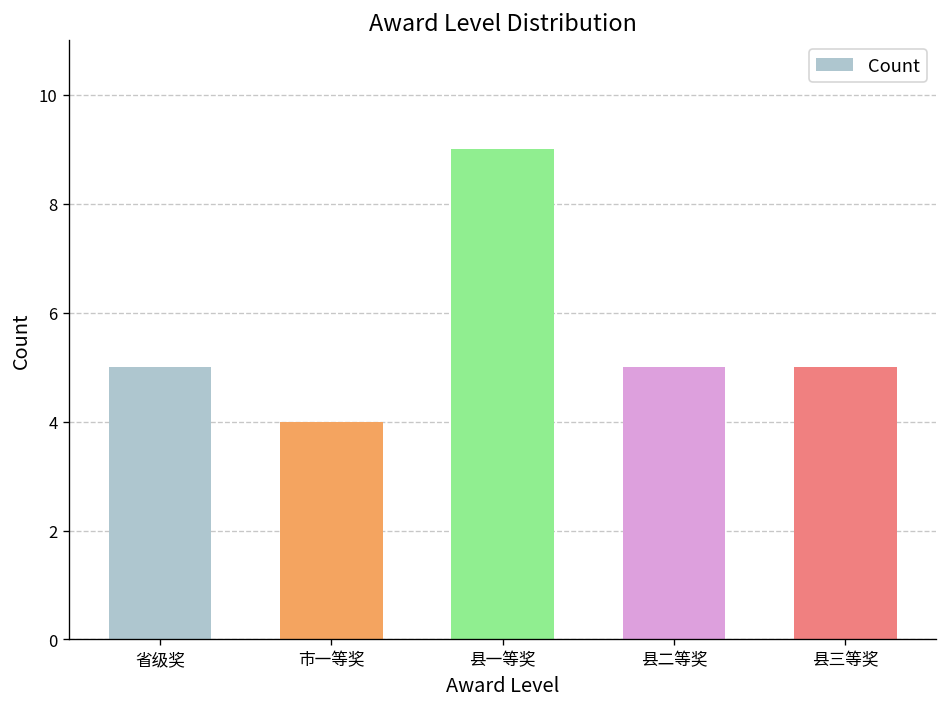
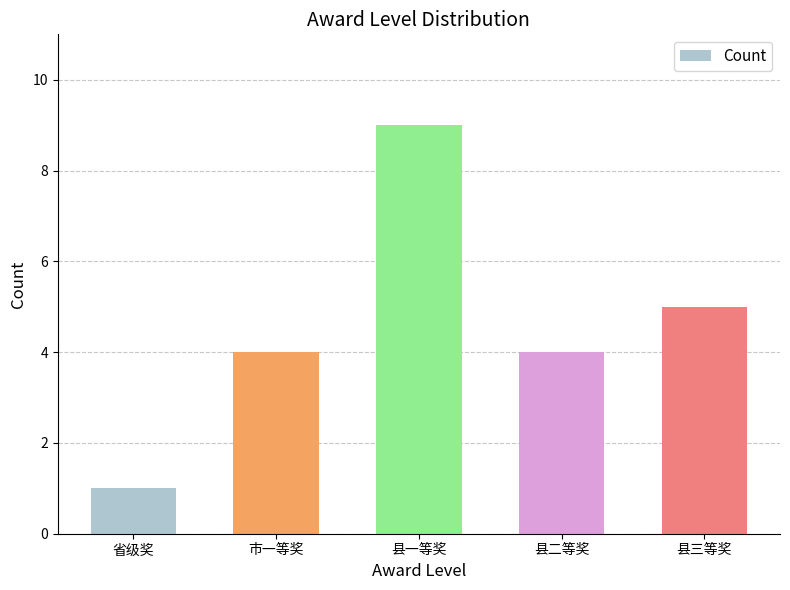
  {
-   "省级奖": 5,
+   "省级奖": 1,
    "市一等奖": 4,
    "县一等奖": 9,
-   "县二等奖": 5,
+   "县二等奖": 4,
    "县三等奖": 5
  }
